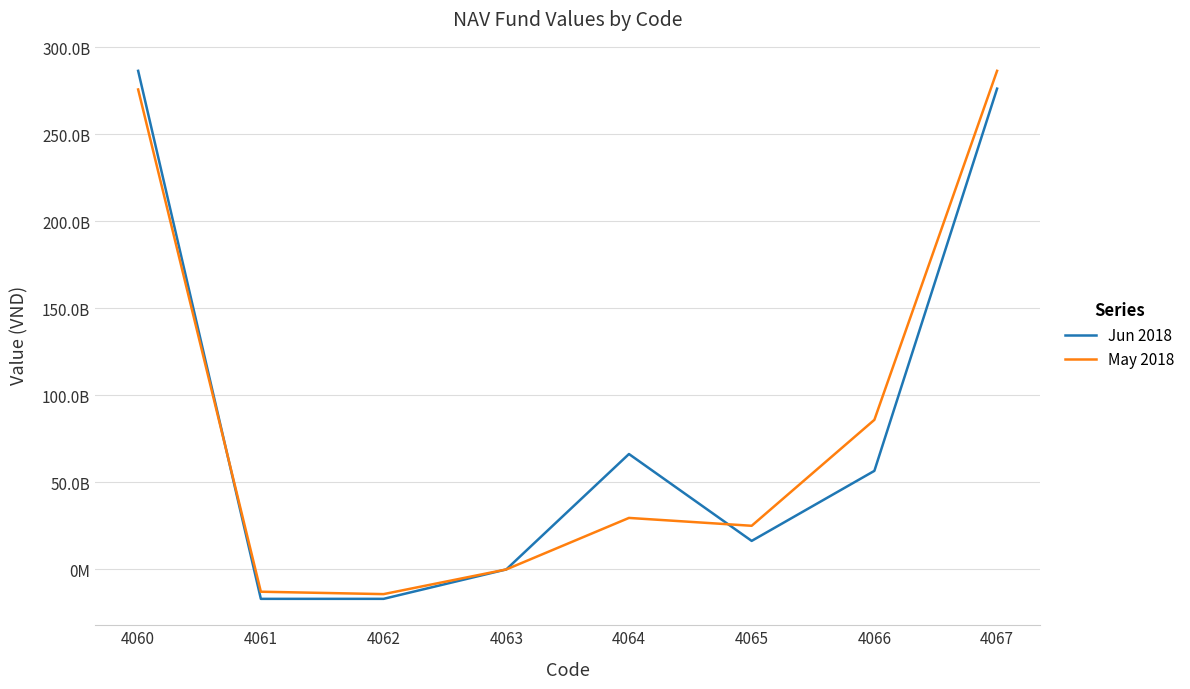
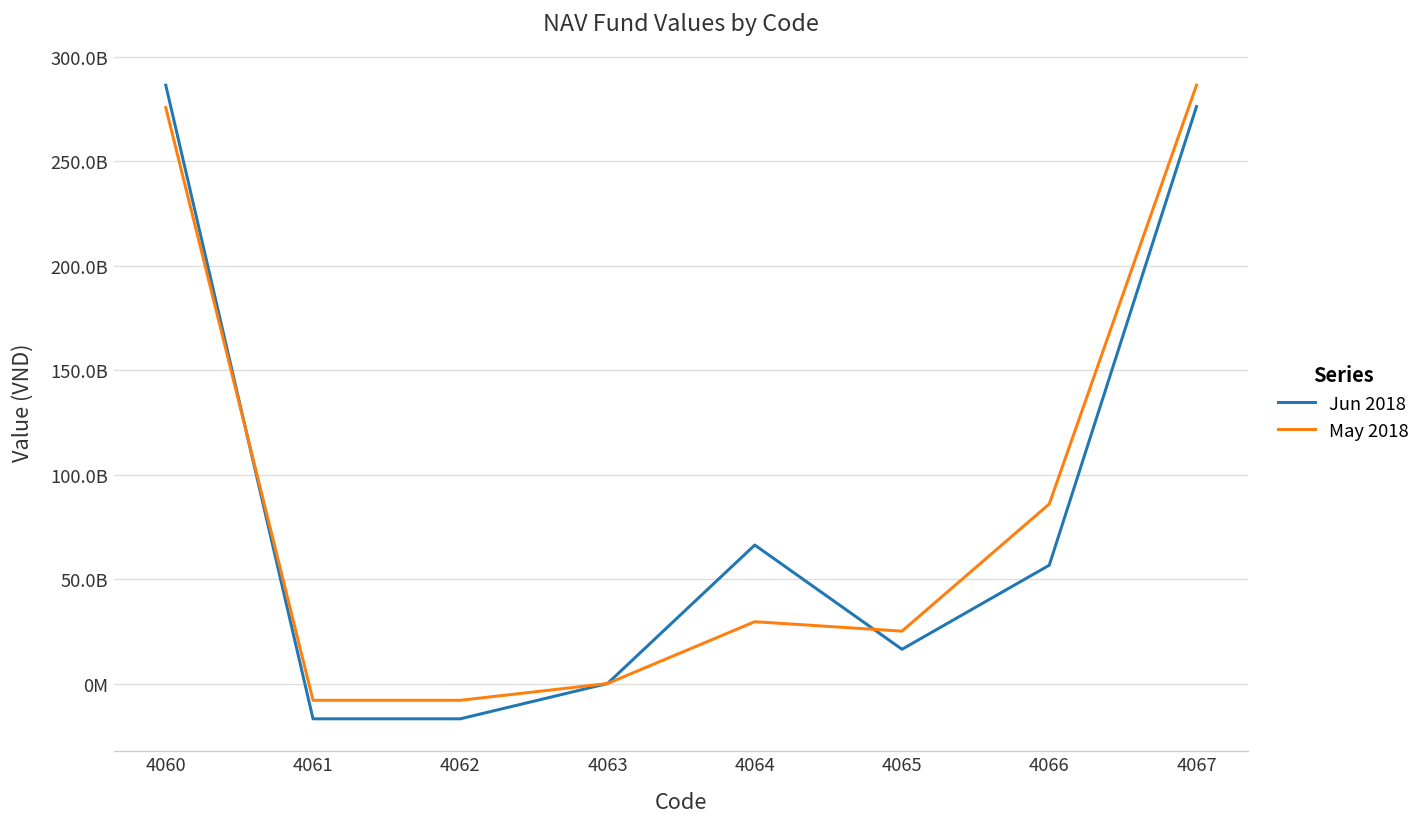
  {
    "Jun 2018": {
      "4060": 286000000000,
      "4061": -17000000000,
      "4062": -17000000000,
      "4064": 66000000000,
      "4065": 16000000000,
      "4066": 57000000000,
      "4067": 276000000000
    },
    "May 2018": {
      "4060": 276000000000,
-     "4061": -13000000000,
-     "4062": -14000000000,
+     "4061": -8000000000,
+     "4062": -8000000000,
      "4064": 30000000000,
      "4065": 25000000000,
      "4066": 86000000000,
      "4067": 286000000000
    }
  }
